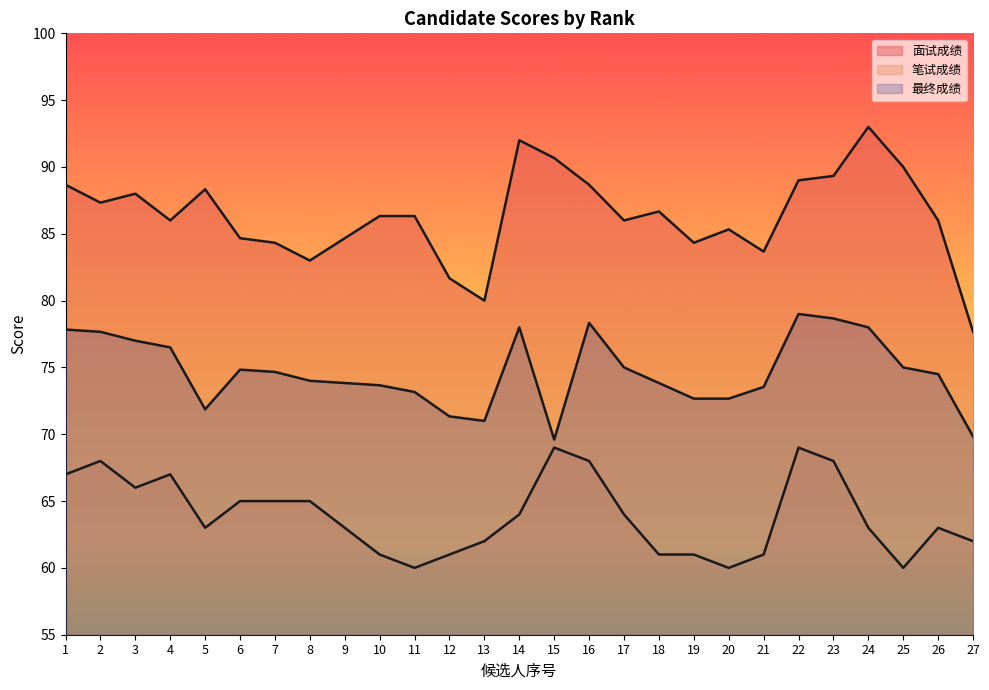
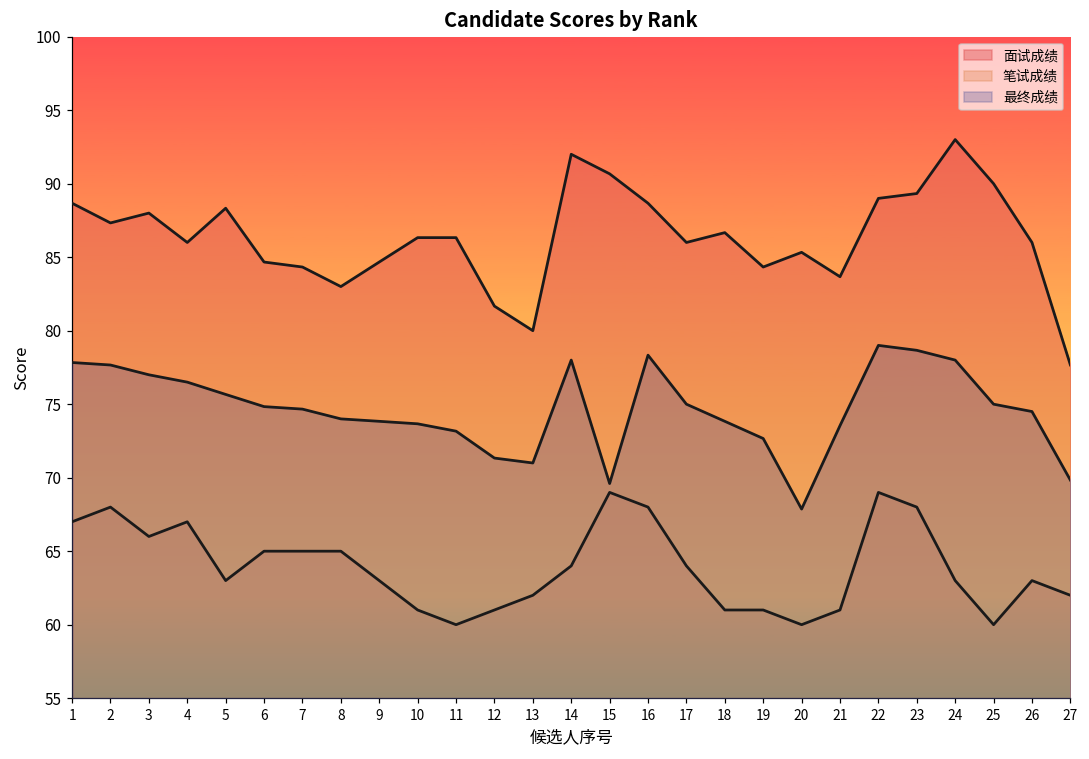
  {
    "最终成绩": {
      "1": 77.8,
      "2": 77.7,
      "3": 77.0,
      "4": 76.5,
-     "5": 71.9,
+     "5": 75.7,
      "6": 74.8,
      "7": 74.7,
      "8": 74.0,
      "9": 73.8,
      "10": 73.7,
      "11": 73.2,
      "12": 71.3,
      "13": 71.0,
      "14": 78.0,
      "15": 69.6,
      "16": 78.3,
      "17": 75.0,
      "18": 73.8,
      "19": 72.7,
-     "20": 72.7,
+     "20": 67.9,
      "21": 73.5,
      "22": 79.0,
      "23": 78.7,
      "24": 78.0,
      "25": 75.0,
      "26": 74.5,
      "27": 69.8
    }
  }
